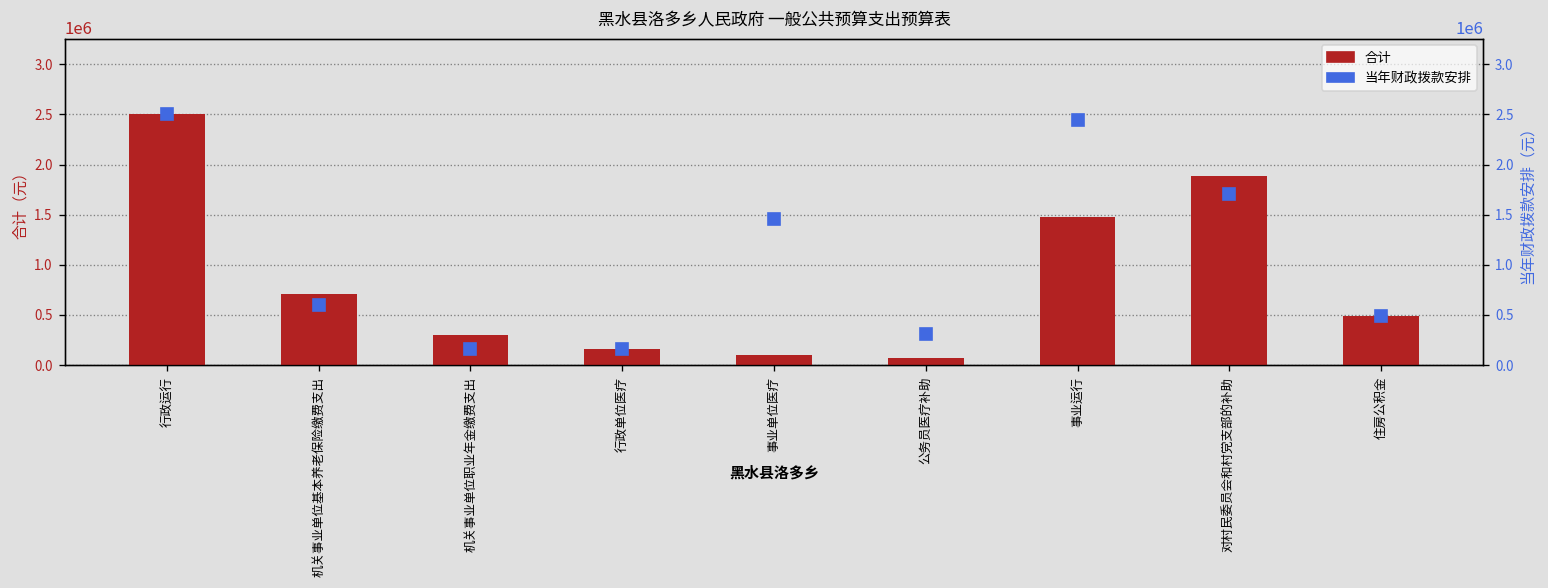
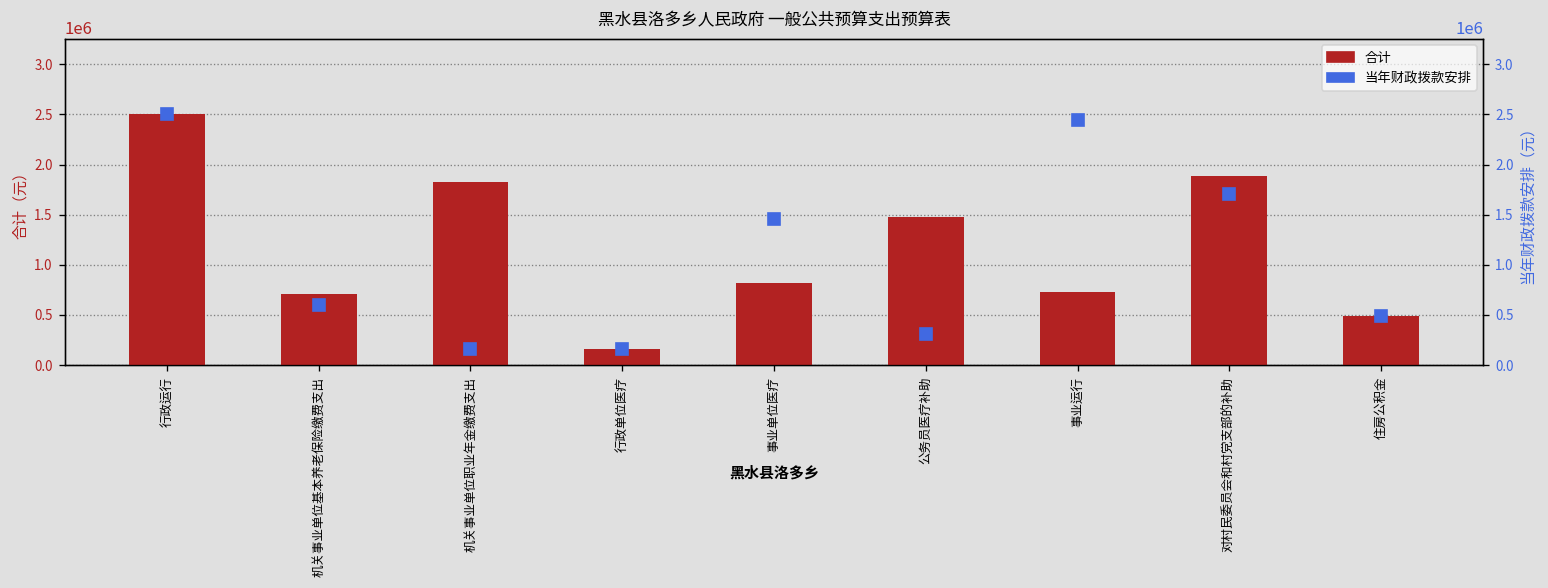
  {
    "合计": {
      "行政运行": 2500000,
      "机关事业单位基本养老保险缴费支出": 700000,
-     "机关事业单位职业年金缴费支出": 300000,
+     "机关事业单位职业年金缴费支出": 1800000,
      "行政单位医疗": 200000,
-     "事业单位医疗": 100000,
-     "公务员医疗补助": 100000,
-     "事业运行": 1500000,
+     "事业单位医疗": 800000,
+     "公务员医疗补助": 1500000,
+     "事业运行": 700000,
      "对村民委员会和村党支部的补助": 1900000,
      "住房公积金": 500000
    },
    "当年财政拨款安排": {
      "行政运行": 2500000,
      "机关事业单位基本养老保险缴费支出": 600000,
      "机关事业单位职业年金缴费支出": 200000,
      "行政单位医疗": 200000,
      "事业单位医疗": 1500000,
      "公务员医疗补助": 300000,
      "事业运行": 2400000,
      "对村民委员会和村党支部的补助": 1700000,
      "住房公积金": 500000
    }
  }
